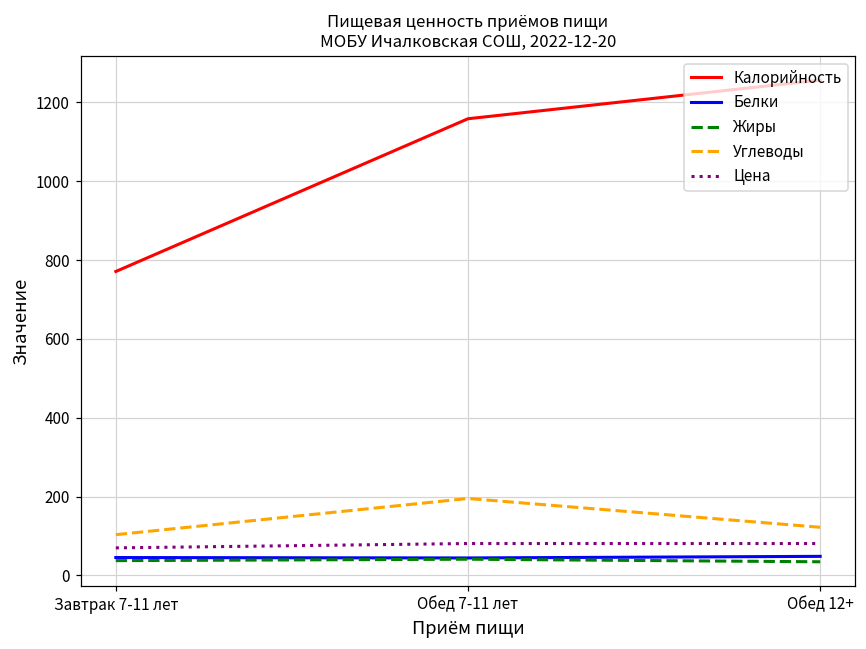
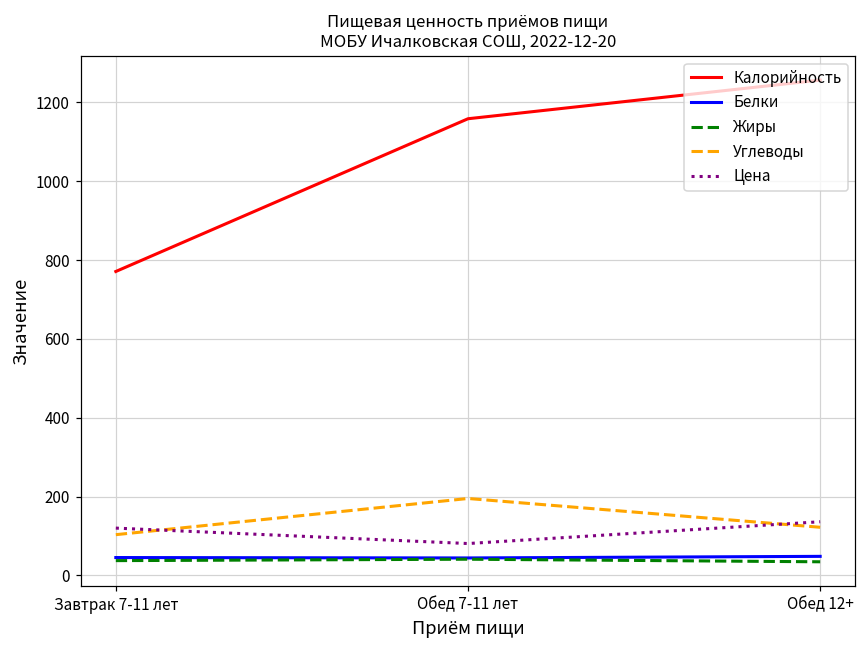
  {
    "Калорийность": {
      "Завтрак 7-11 лет": 770,
      "Обед 7-11 лет": 1160
    },
    "Белки": {
      "Завтрак 7-11 лет": 50,
      "Обед 12+": 50
    },
    "Жиры": {
      "Завтрак 7-11 лет": 40,
      "Обед 12+": 30
    },
    "Углеводы": {
      "Завтрак 7-11 лет": 100,
      "Обед 7-11 лет": 190,
      "Обед 12+": 120
    },
    "Цена": {
-     "Завтрак 7-11 лет": 70,
+     "Завтрак 7-11 лет": 120,
      "Обед 7-11 лет": 80,
-     "Обед 12+": 80
+     "Обед 12+": 140
    }
  }
